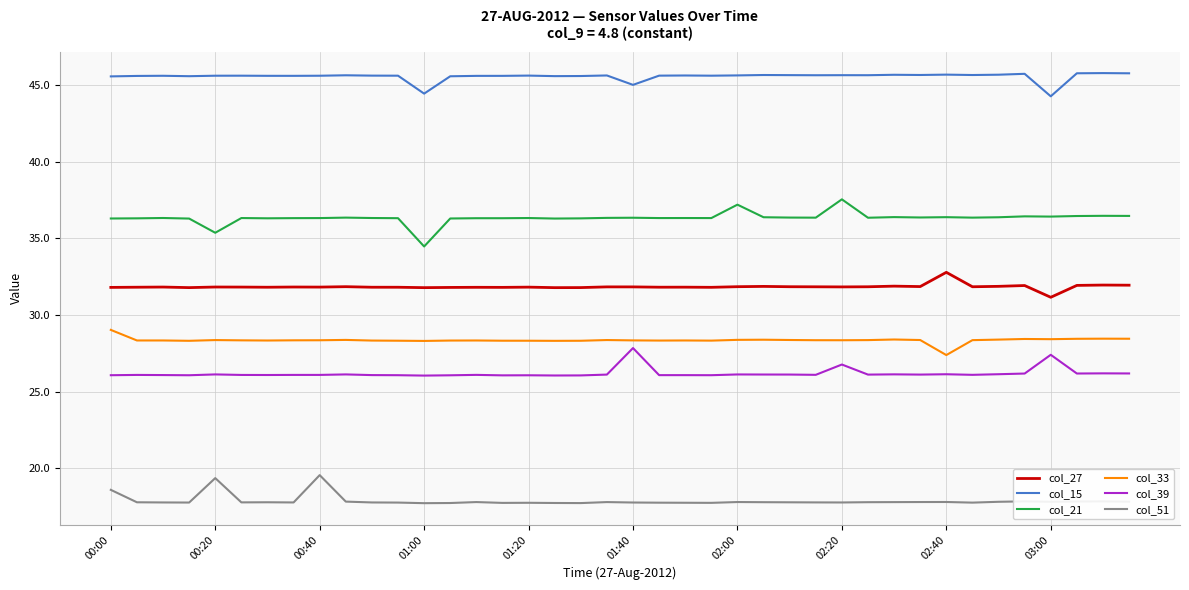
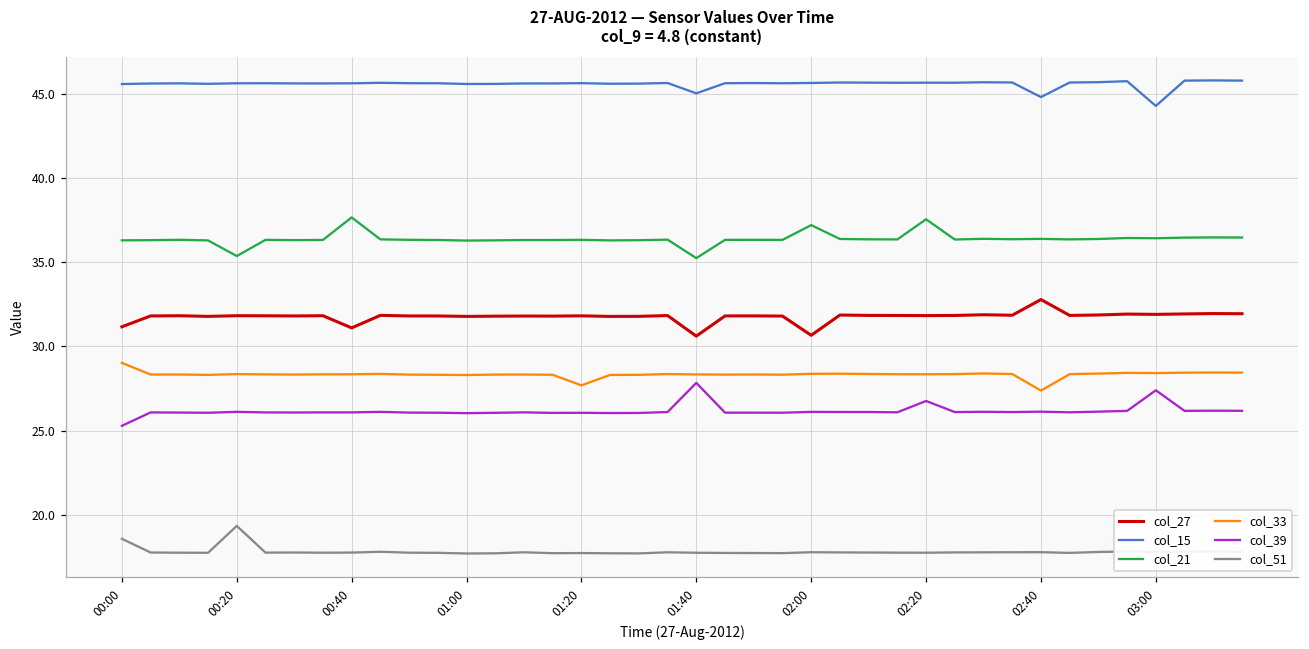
  {
    "col_27": {
-     "00:00": 31.8,
+     "00:00": 31.2,
      "00:20": 31.8,
-     "00:40": 31.8,
+     "00:40": 31.1,
      "01:00": 31.8,
      "01:20": 31.8,
-     "01:40": 31.8,
-     "02:00": 31.8,
+     "01:40": 30.6,
+     "02:00": 30.7,
      "02:20": 31.8,
      "02:40": 32.8,
-     "03:00": 31.2
+     "03:00": 31.9
    },
    "col_15": {
      "00:00": 45.6,
      "00:20": 45.6,
      "00:40": 45.6,
-     "01:00": 44.4,
+     "01:00": 45.6,
      "01:20": 45.6,
      "01:40": 45.0,
      "02:00": 45.6,
      "02:20": 45.6,
-     "02:40": 45.7,
+     "02:40": 44.8,
      "03:00": 44.3
    },
    "col_21": {
      "00:00": 36.3,
      "00:20": 35.4,
-     "00:40": 36.3,
-     "01:00": 34.5,
+     "00:40": 37.7,
+     "01:00": 36.3,
      "01:20": 36.3,
-     "01:40": 36.3,
+     "01:40": 35.2,
      "02:00": 37.2,
      "02:20": 37.5,
      "02:40": 36.4,
      "03:00": 36.4
    },
    "col_33": {
      "00:00": 29.0,
      "00:20": 28.4,
      "00:40": 28.3,
      "01:00": 28.3,
-     "01:20": 28.3,
+     "01:20": 27.7,
      "01:40": 28.3,
      "02:00": 28.4,
      "02:20": 28.3,
      "02:40": 27.4,
      "03:00": 28.4
    },
    "col_39": {
-     "00:00": 26.1,
+     "00:00": 25.3,
      "00:20": 26.1,
      "00:40": 26.1,
      "01:00": 26.0,
      "01:20": 26.1,
      "01:40": 27.8,
      "02:00": 26.1,
      "02:20": 26.8,
      "02:40": 26.1,
      "03:00": 27.4
    },
    "col_51": {
      "00:00": 18.6,
      "00:20": 19.3,
-     "00:40": 19.5,
+     "00:40": 17.8,
      "01:00": 17.7,
      "01:20": 17.7,
      "01:40": 17.8,
      "02:00": 17.8,
      "02:20": 17.8,
      "02:40": 17.8
    }
  }
